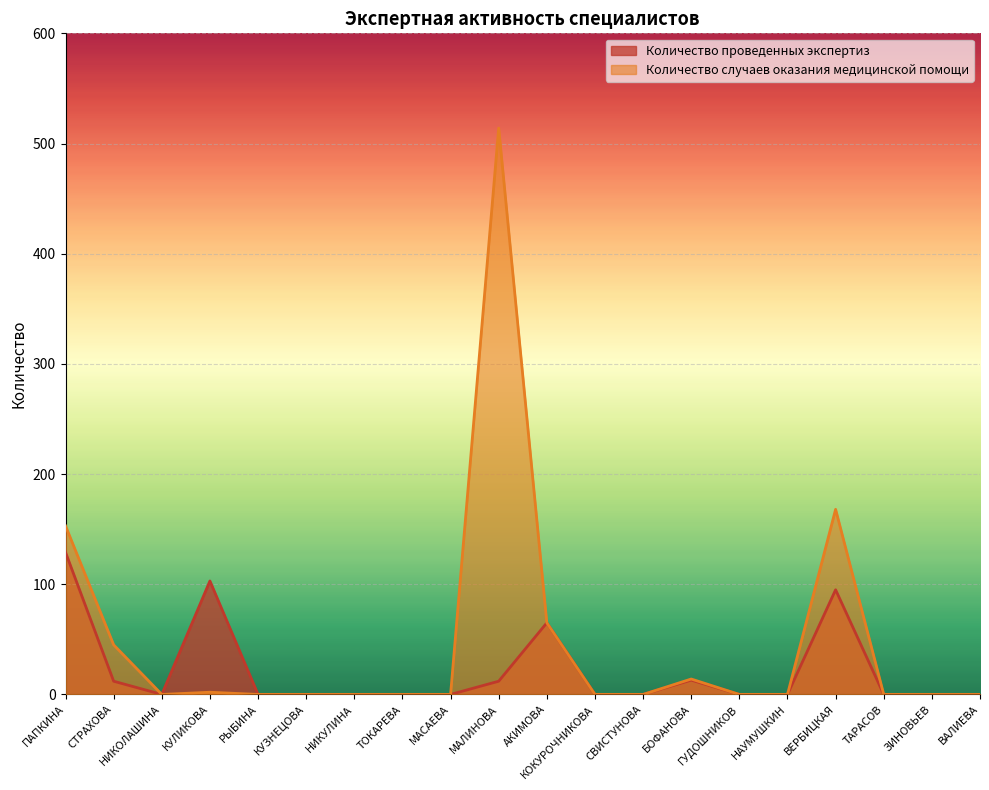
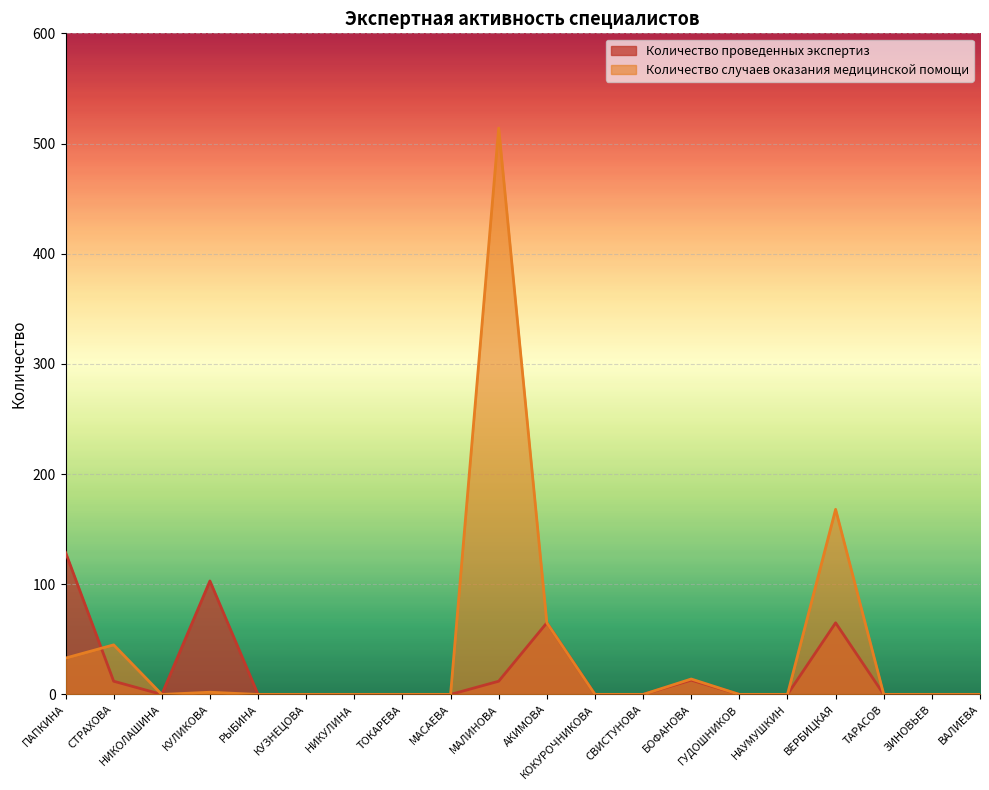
  {
    "Количество проведенных экспертиз": {
      "ПАПКИНА": 129,
      "СТРАХОВА": 12,
      "КУЛИКОВА": 103,
      "МАЛИНОВА": 12,
-     "ВЕРБИЦКАЯ": 95
+     "ВЕРБИЦКАЯ": 65
    },
    "Количество случаев оказания медицинской помощи": {
-     "ПАПКИНА": 153,
+     "ПАПКИНА": 33,
      "СТРАХОВА": 45,
      "КУЛИКОВА": 2,
      "МАЛИНОВА": 514,
      "ВЕРБИЦКАЯ": 168
    }
  }
